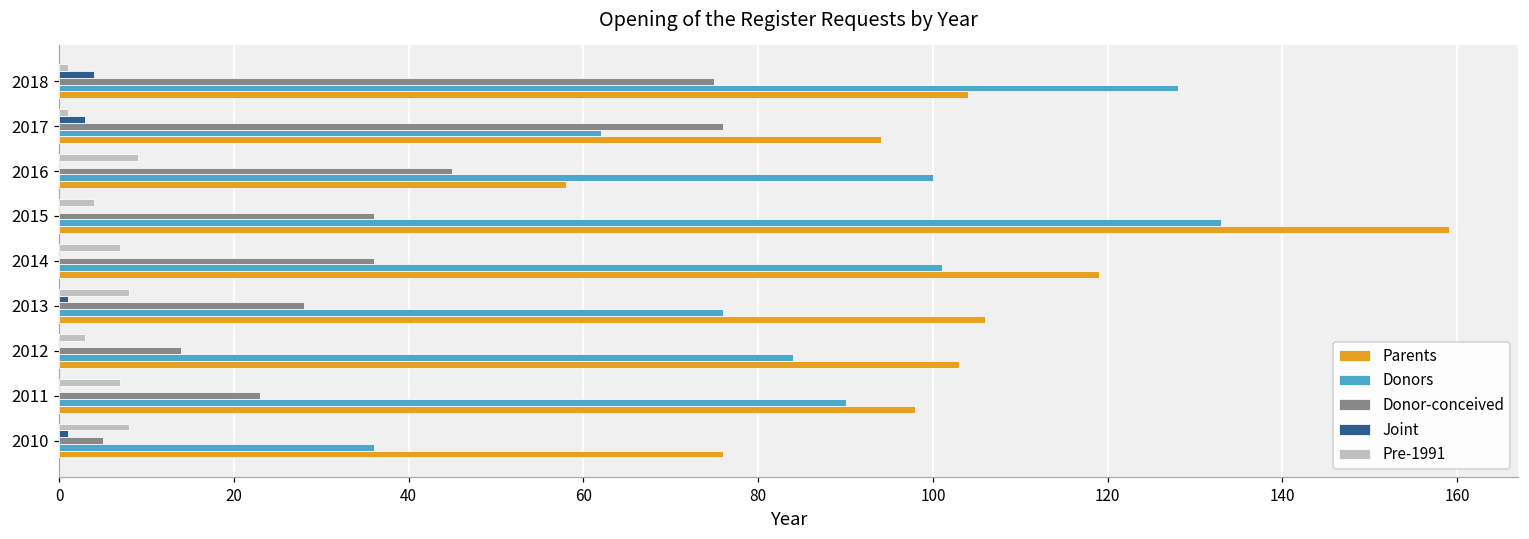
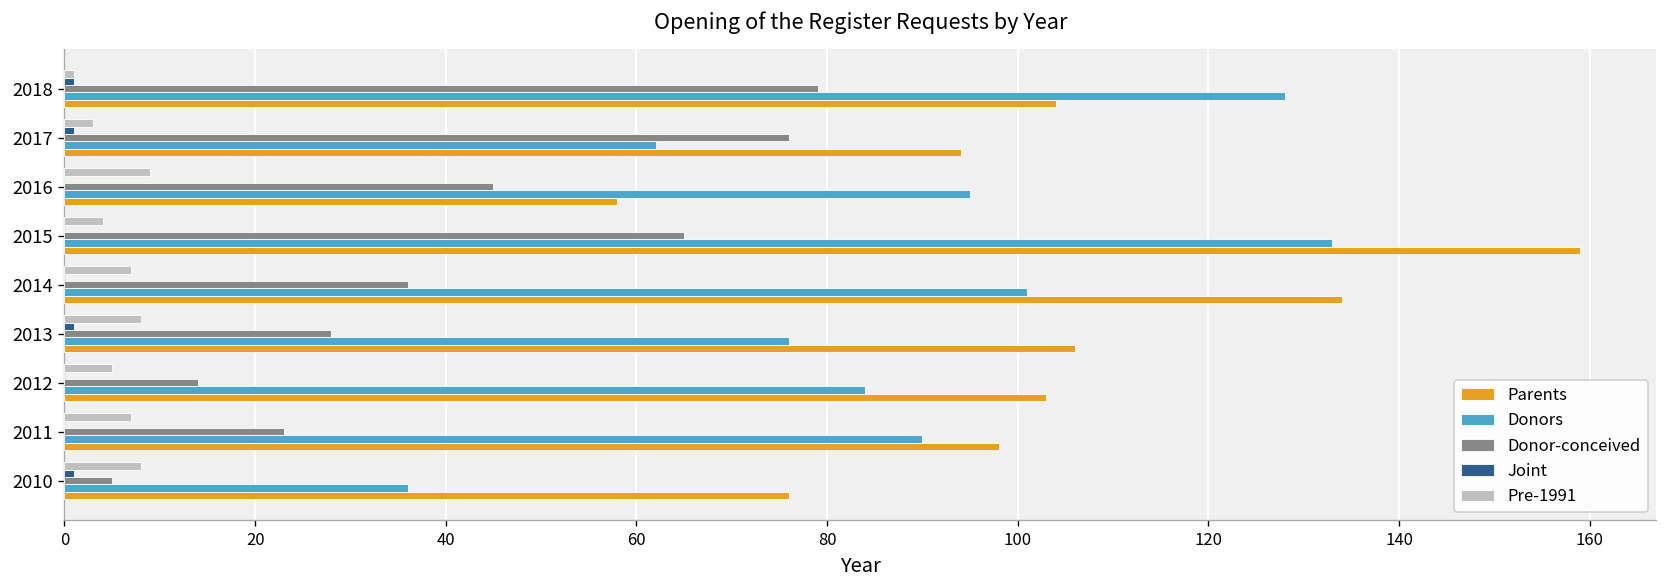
  {
    "Parents": {
      "2018": 104,
      "2017": 94,
      "2016": 58,
      "2015": 159,
-     "2014": 119,
+     "2014": 134,
      "2013": 106,
      "2012": 103,
      "2011": 98,
      "2010": 76
    },
    "Donors": {
      "2018": 128,
      "2017": 62,
-     "2016": 100,
+     "2016": 95,
      "2015": 133,
      "2014": 101,
      "2013": 76,
      "2012": 84,
      "2011": 90,
      "2010": 36
    },
    "Donor-conceived": {
-     "2018": 75,
+     "2018": 79,
      "2017": 76,
      "2016": 45,
-     "2015": 36,
+     "2015": 65,
      "2014": 36,
      "2013": 28,
      "2012": 14,
      "2011": 23,
      "2010": 5
    },
    "Joint": {
-     "2018": 4,
-     "2017": 3,
+     "2018": 1,
+     "2017": 1,
      "2016": 0,
      "2015": 0,
      "2014": 0,
      "2013": 1,
      "2012": 0,
      "2011": 0,
      "2010": 1
    },
    "Pre-1991": {
      "2018": 1,
-     "2017": 1,
+     "2017": 3,
      "2016": 9,
      "2015": 4,
      "2014": 7,
      "2013": 8,
-     "2012": 3,
+     "2012": 5,
      "2011": 7,
      "2010": 8
    }
  }
